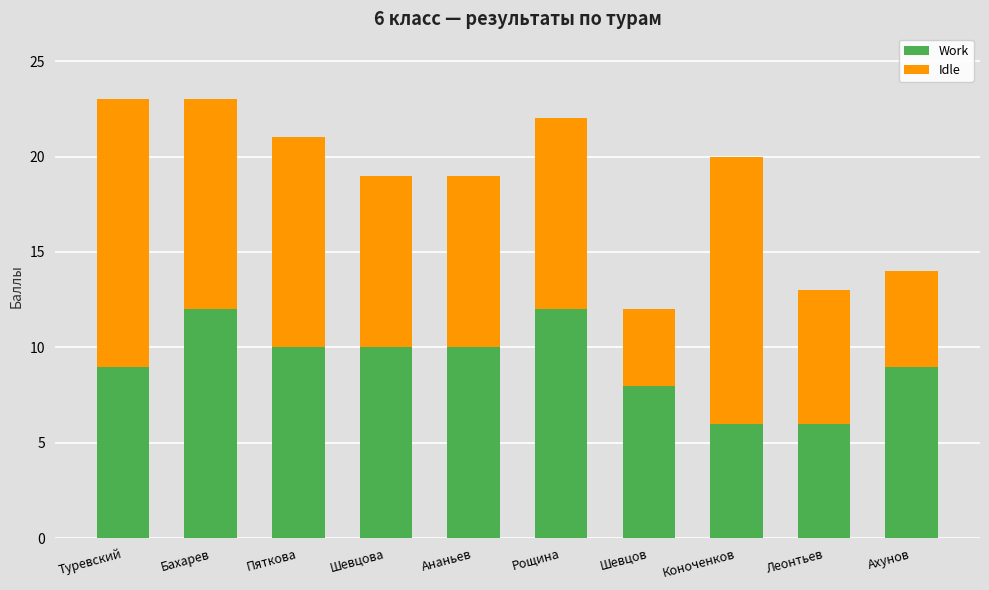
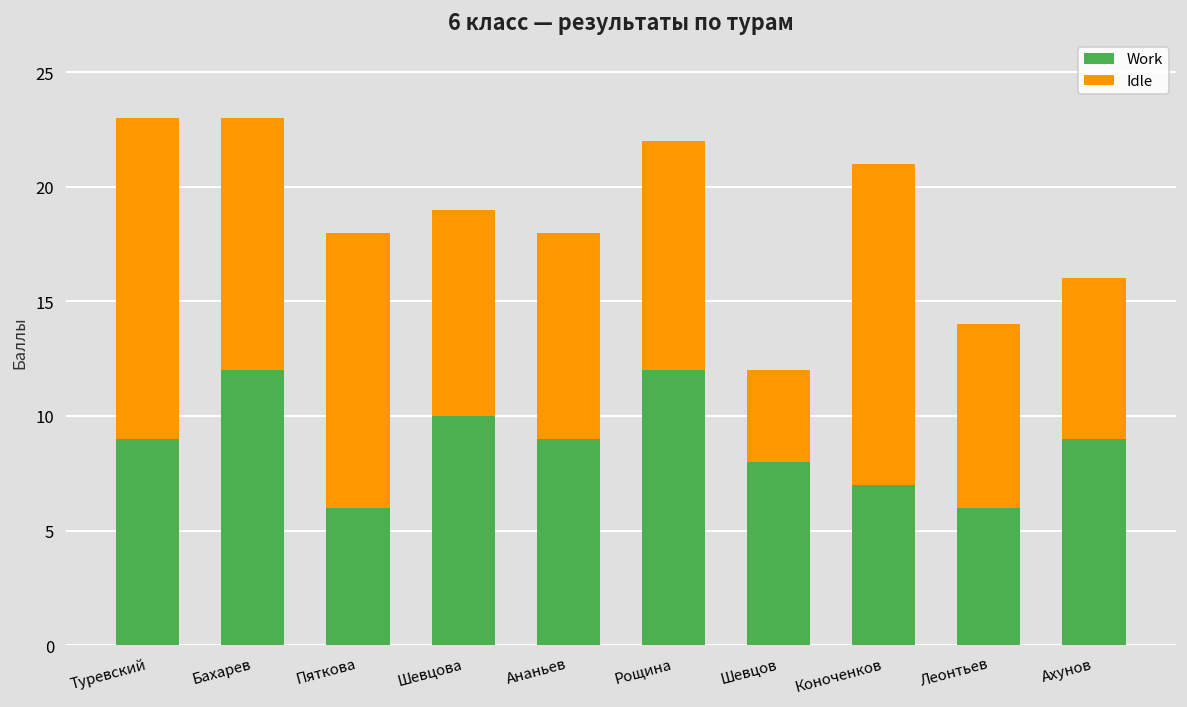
  {
    "Work": {
      "Туревский": 9,
      "Бахарев": 12,
-     "Пяткова": 10,
+     "Пяткова": 6,
      "Шевцова": 10,
-     "Ананьев": 10,
+     "Ананьев": 9,
      "Рощина": 12,
      "Шевцов": 8,
-     "Коноченков": 6,
+     "Коноченков": 7,
      "Леонтьев": 6,
      "Ахунов": 9
    },
    "Idle": {
      "Туревский": 14,
      "Бахарев": 11,
-     "Пяткова": 11,
+     "Пяткова": 12,
      "Шевцова": 9,
      "Ананьев": 9,
      "Рощина": 10,
      "Шевцов": 4,
      "Коноченков": 14,
-     "Леонтьев": 7,
-     "Ахунов": 5
+     "Леонтьев": 8,
+     "Ахунов": 7
    }
  }
